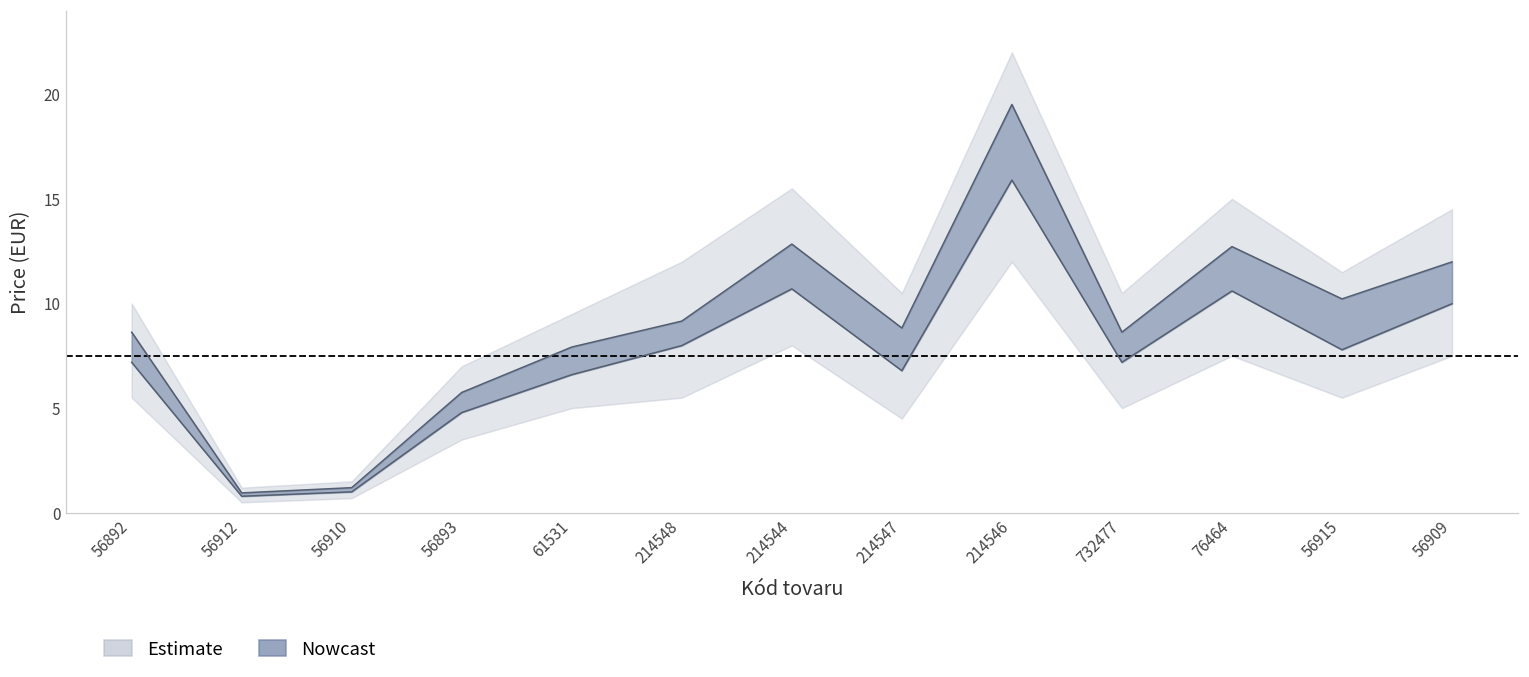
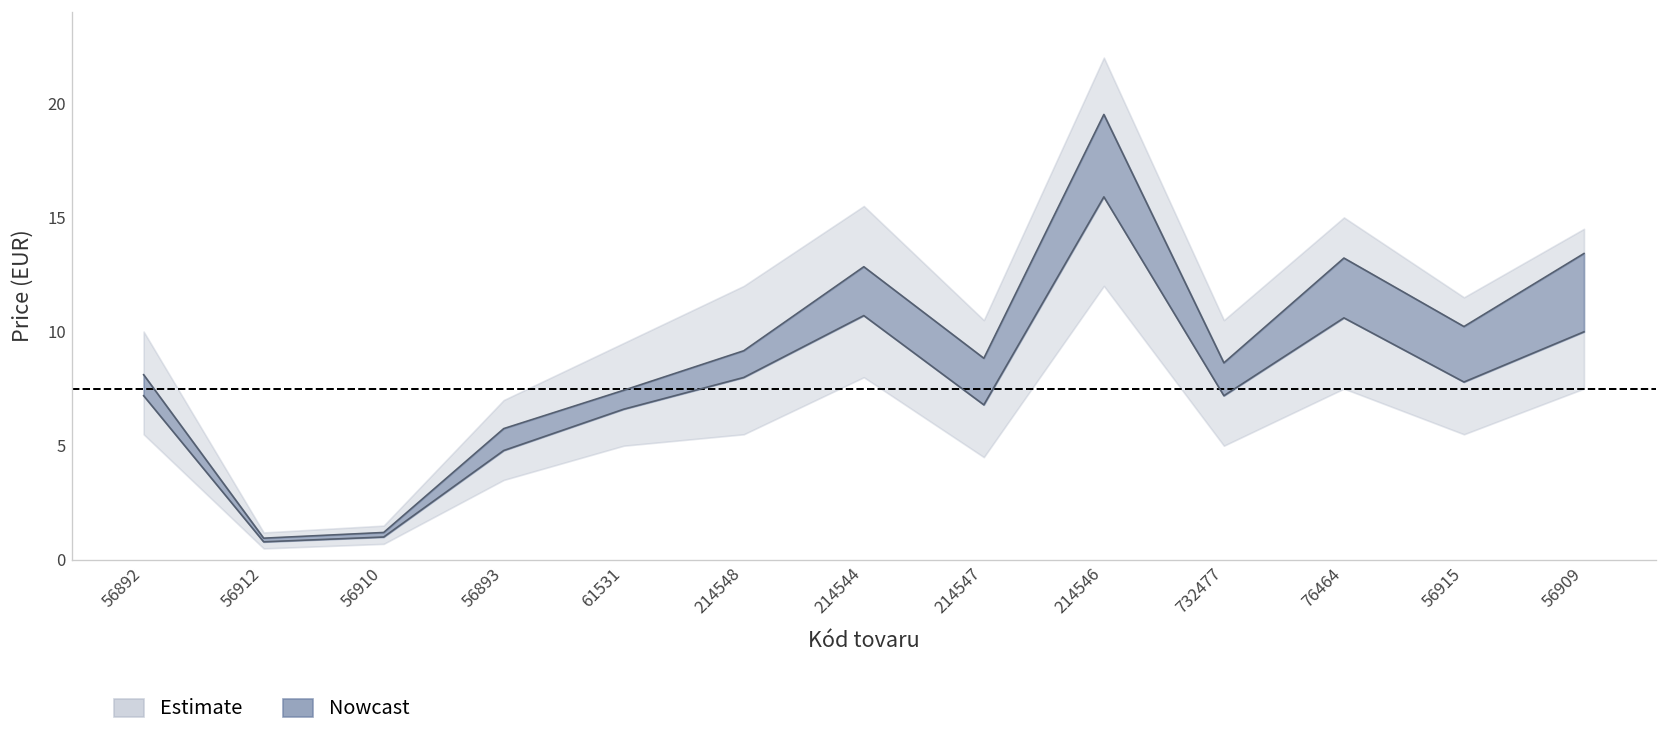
  {
    "Nowcast": {
-     "56892": 8.6,
+     "56892": 8.1,
      "56912": 1.0,
      "56910": 1.2,
      "56893": 5.8,
-     "61531": 7.9,
+     "61531": 7.4,
      "214548": 9.2,
      "214544": 12.8,
      "214547": 8.8,
      "214546": 19.5,
      "732477": 8.6,
-     "76464": 12.7,
+     "76464": 13.2,
      "56915": 10.2,
-     "56909": 12.0
+     "56909": 13.4
    }
  }
